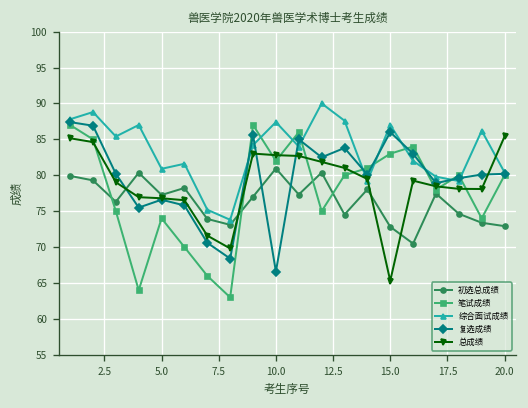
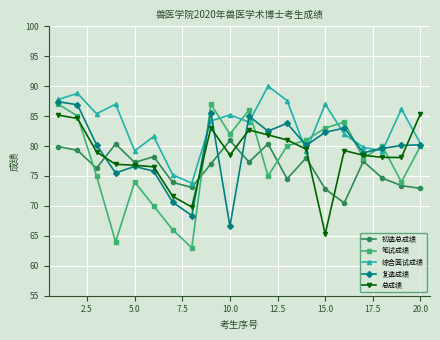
  {
    "综合面试成绩": {
-     "5.0": 81,
-     "10.0": 87,
+     "5.0": 79,
+     "10.0": 85,
      "15.0": 87
    },
    "复选成绩": {
      "10.0": 67,
-     "15.0": 86
+     "15.0": 82
    },
    "总成绩": {
-     "10.0": 83,
+     "10.0": 79,
      "15.0": 65,
      "20.0": 85
    }
  }
